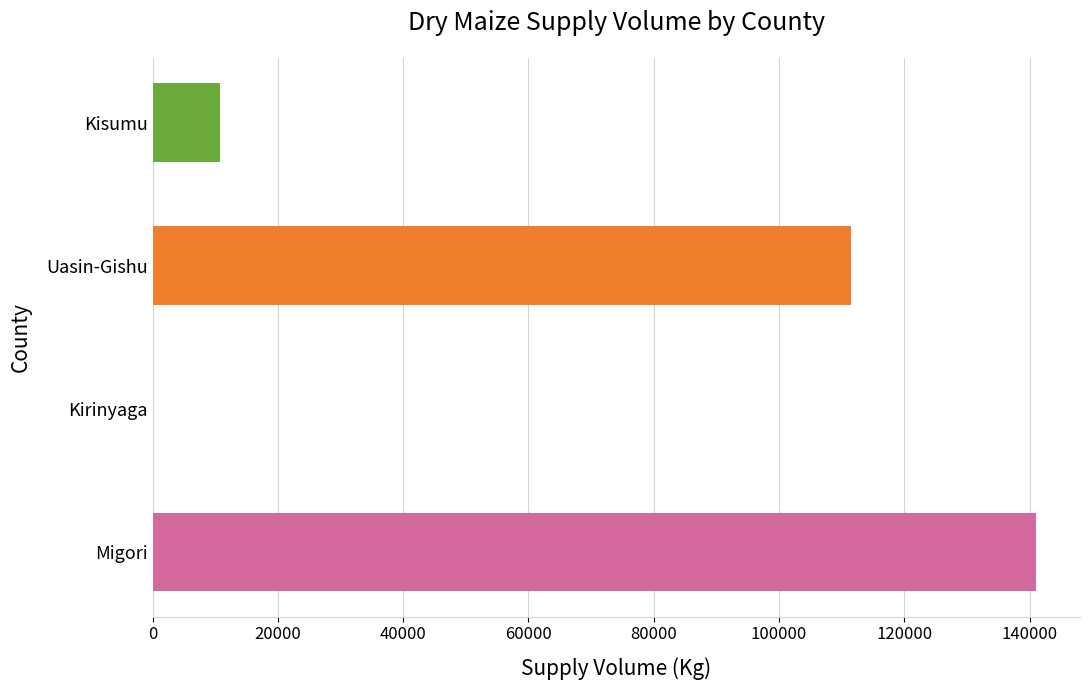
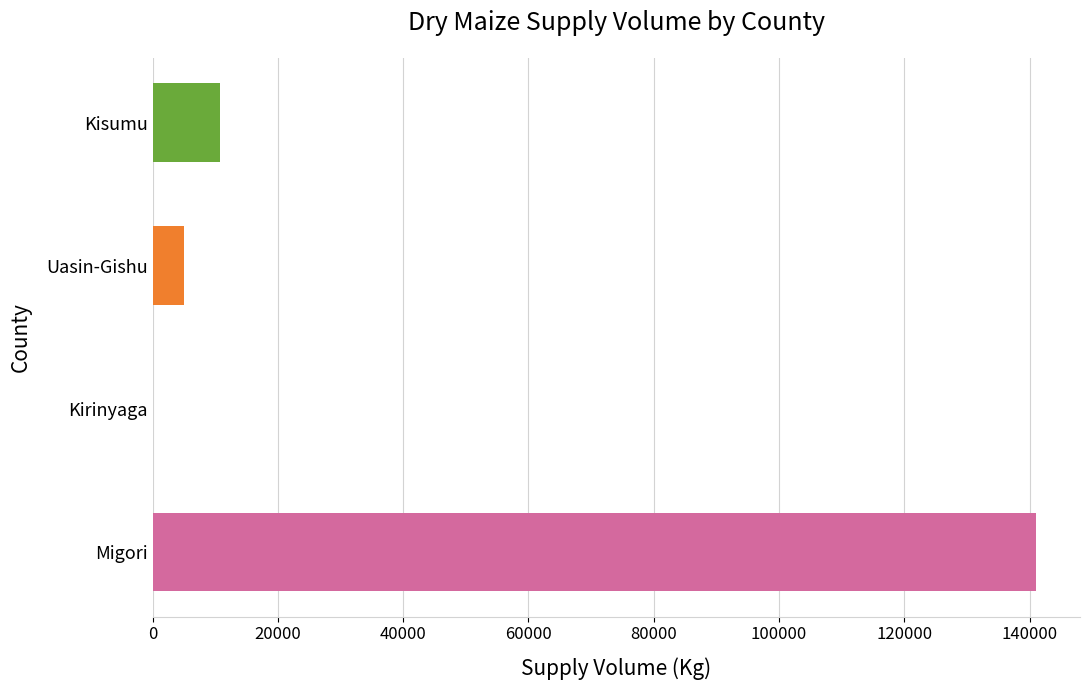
  {
    "Kisumu": 11000,
-   "Uasin-Gishu": 112000,
+   "Uasin-Gishu": 5000,
    "Kirinyaga": 0,
    "Migori": 141000
  }
